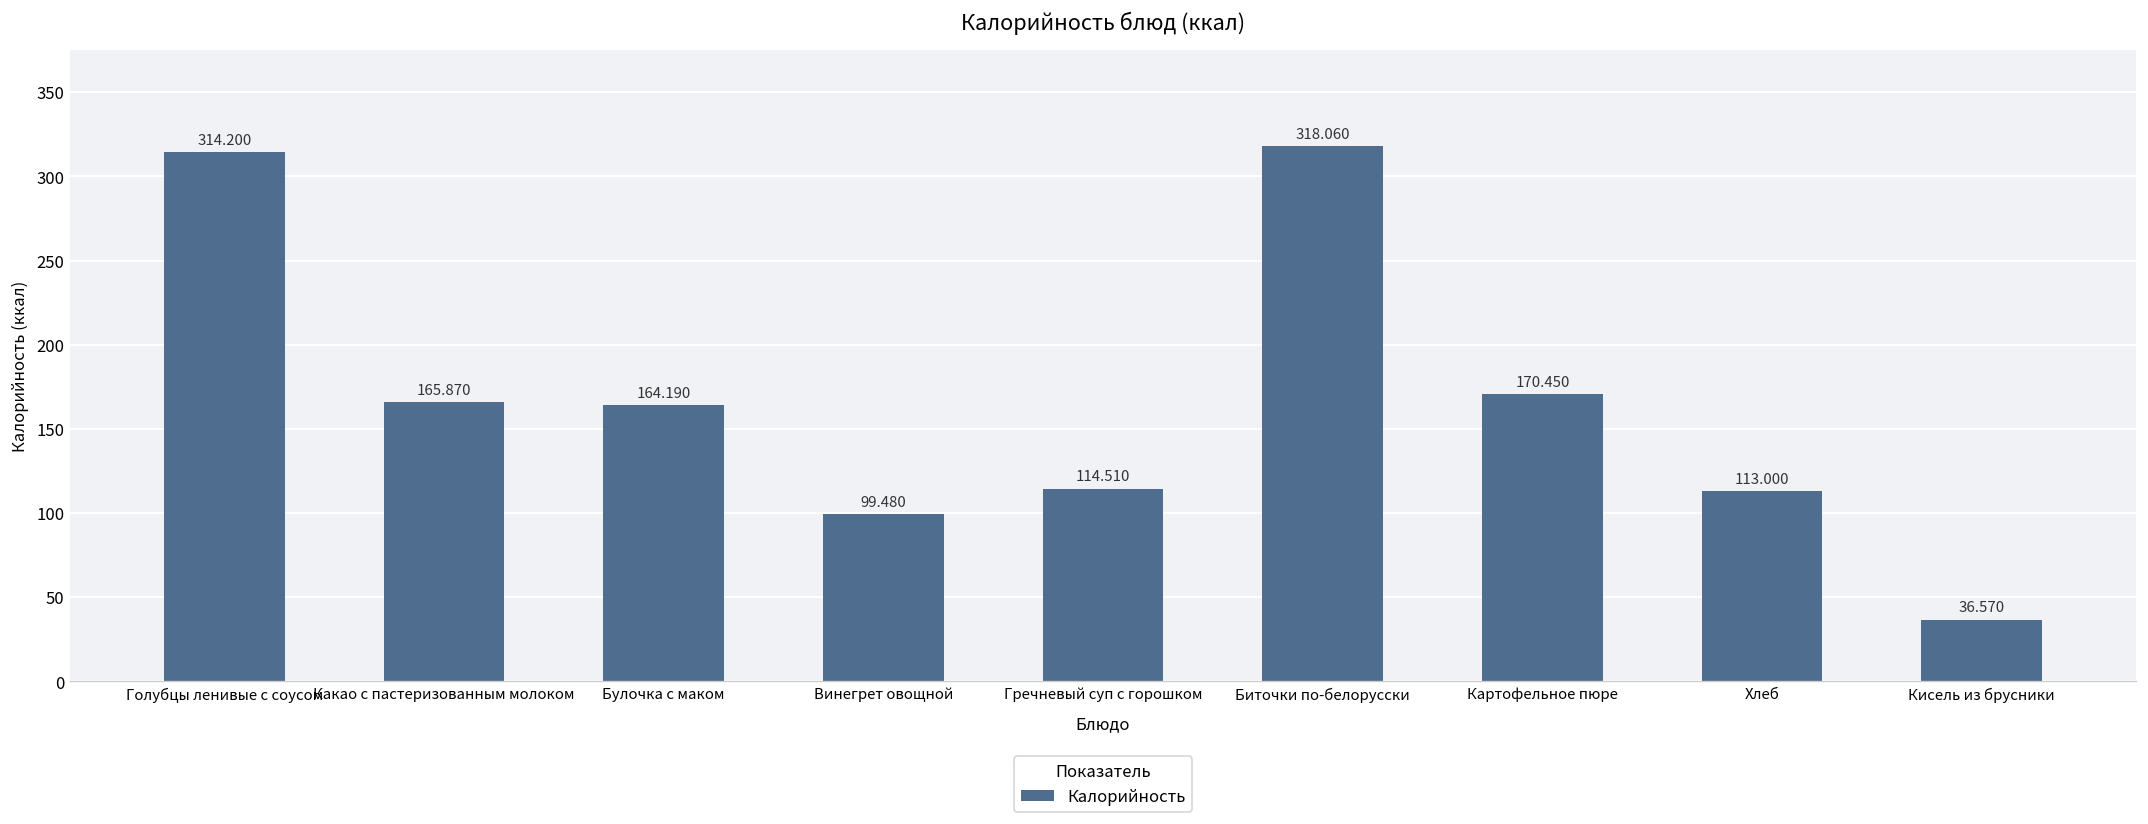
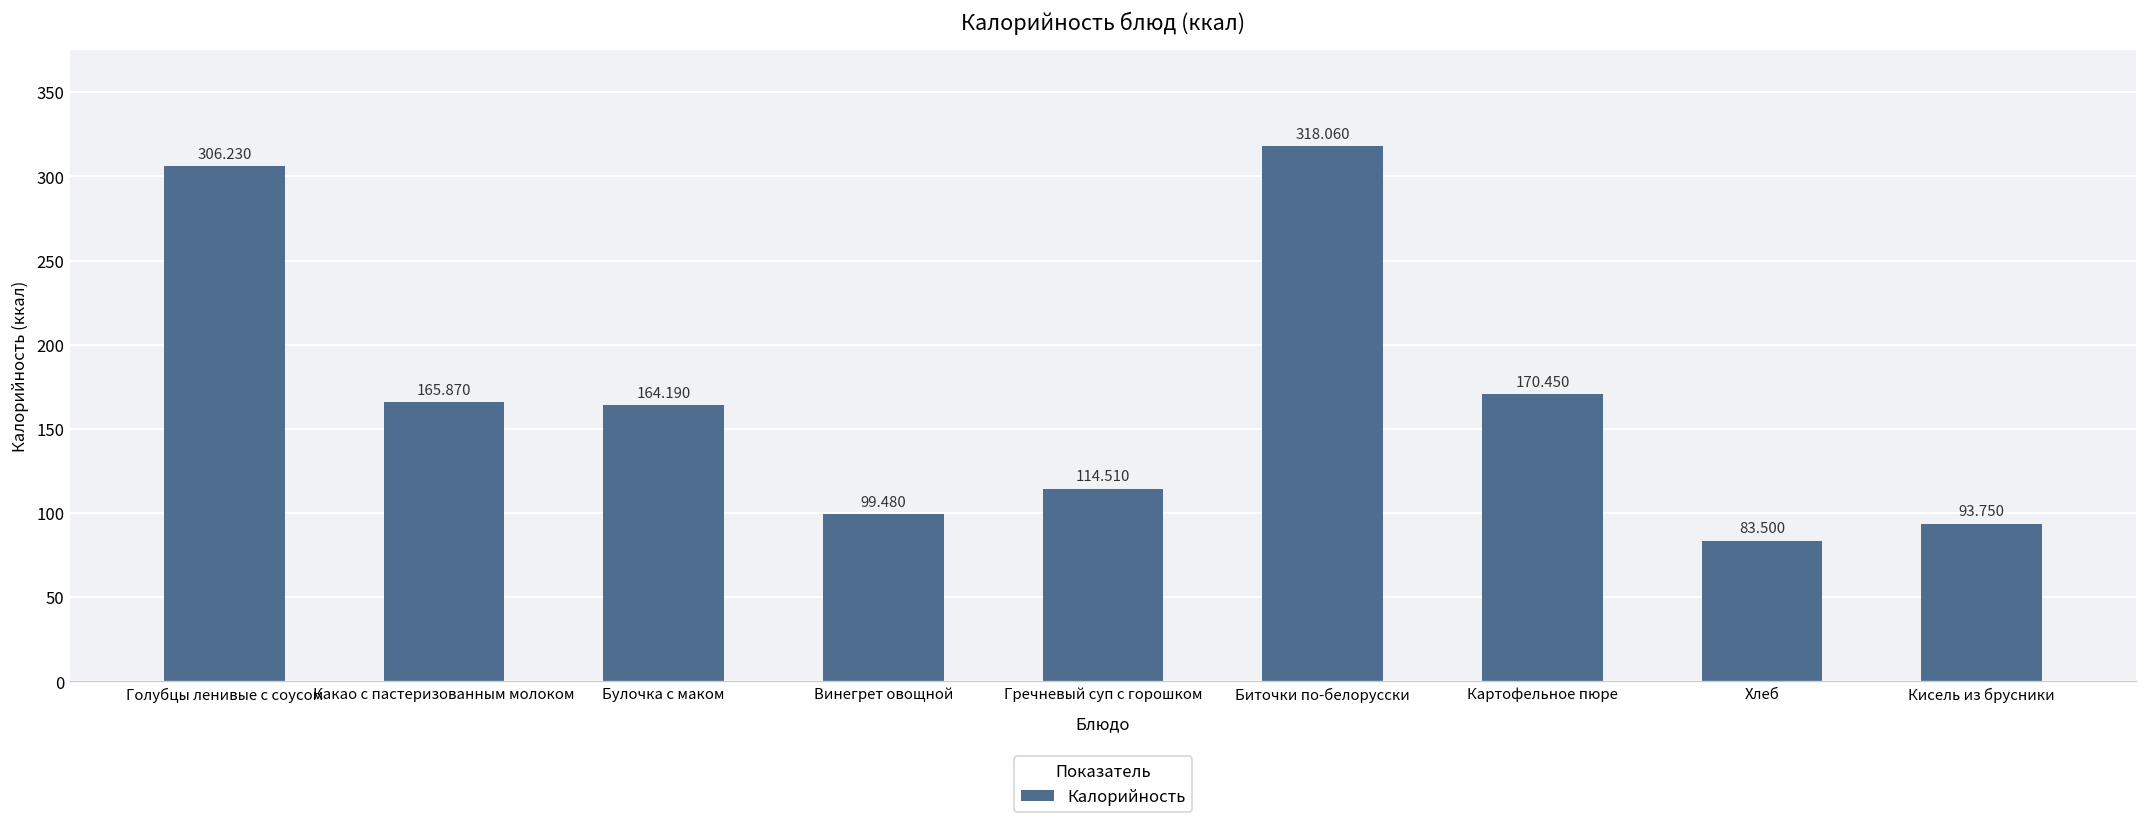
  {
-   "Голубцы ленивые с соусом": 314.200,
+   "Голубцы ленивые с соусом": 306.230,
    "Какао с пастеризованным молоком": 165.870,
    "Булочка с маком": 164.190,
    "Винегрет овощной": 99.480,
    "Гречневый суп с горошком": 114.510,
    "Биточки по-белорусски": 318.060,
    "Картофельное пюре": 170.450,
-   "Хлеб": 113.000,
-   "Кисель из брусники": 36.570
+   "Хлеб": 83.500,
+   "Кисель из брусники": 93.750
  }
